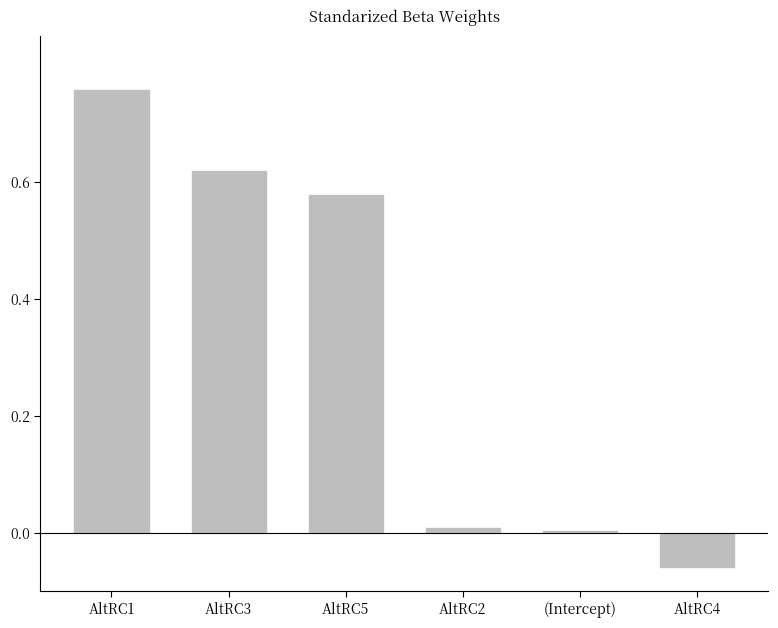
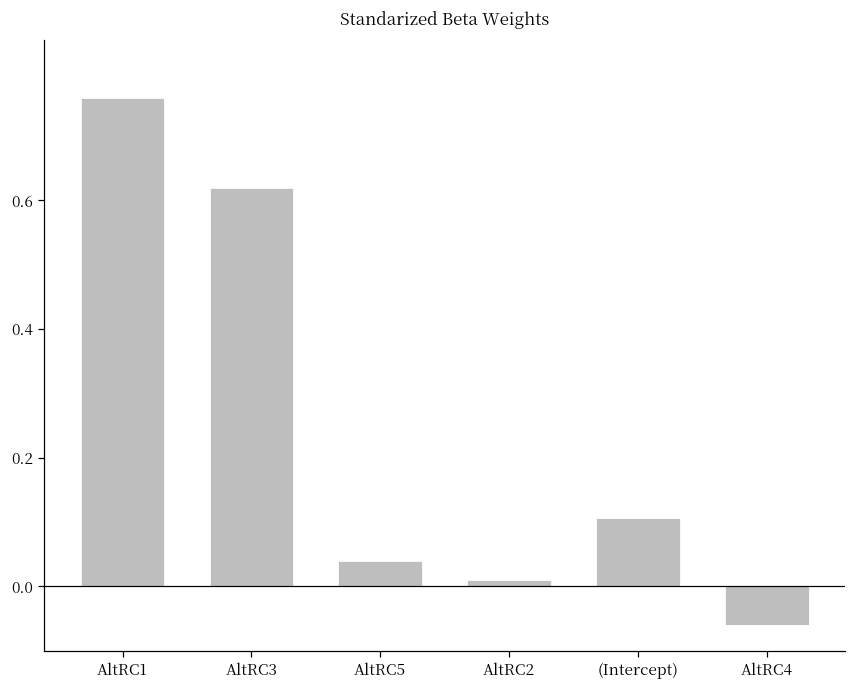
  {
    "AltRC1": 0.76,
    "AltRC3": 0.62,
-   "AltRC5": 0.58,
+   "AltRC5": 0.04,
    "AltRC2": 0.01,
-   "(Intercept)": 0.01,
+   "(Intercept)": 0.11,
    "AltRC4": -0.06
  }
